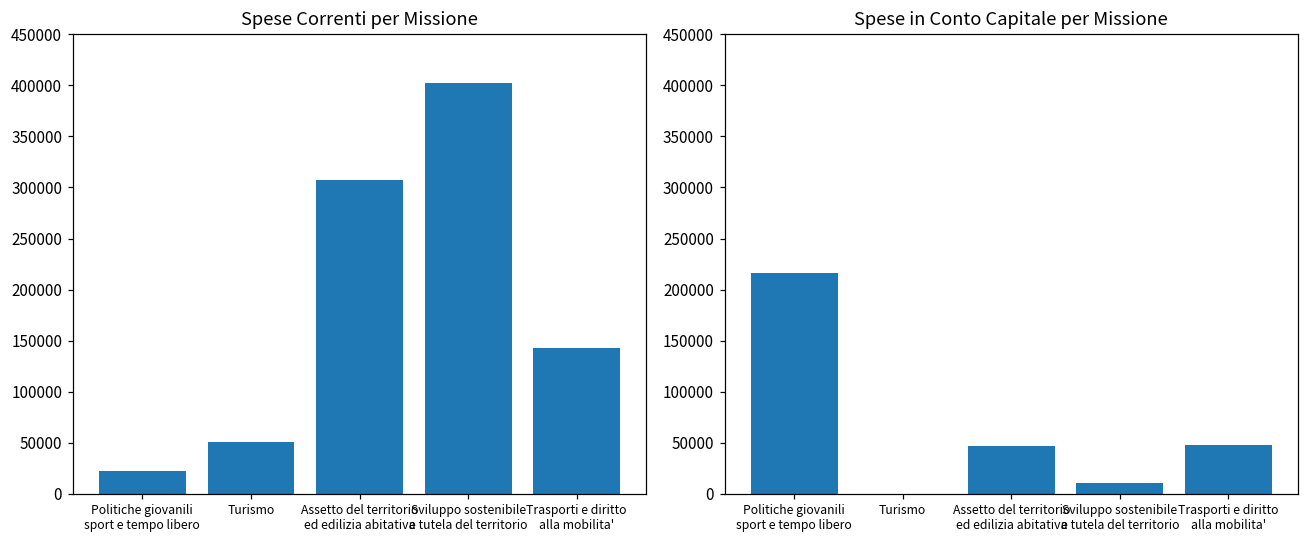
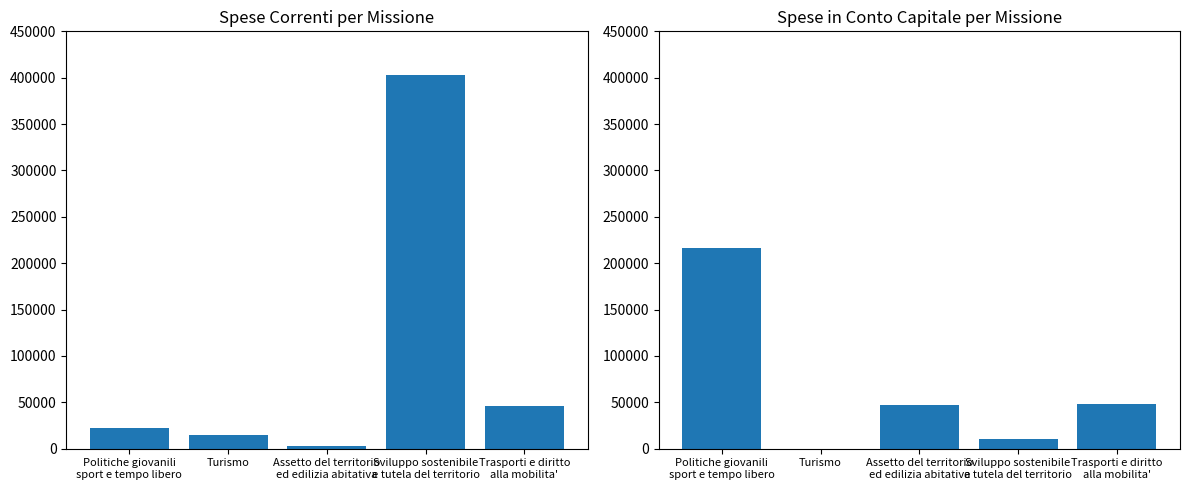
  {
    "Spese Correnti per Missione": {
      "Politiche giovanili sport e tempo libero": 20000,
-     "Turismo": 50000,
-     "Assetto del territorio ed edilizia abitativa": 310000,
+     "Turismo": 20000,
+     "Assetto del territorio ed edilizia abitativa": 0,
      "Sviluppo sostenibile e tutela del territorio": 400000,
-     "Trasporti e diritto alla mobilita'": 140000
+     "Trasporti e diritto alla mobilita'": 50000
    },
    "Spese in Conto Capitale per Missione": {
      "Politiche giovanili sport e tempo libero": 220000,
      "Turismo": 0,
      "Assetto del territorio ed edilizia abitativa": 50000,
      "Sviluppo sostenibile e tutela del territorio": 10000,
      "Trasporti e diritto alla mobilita'": 50000
    }
  }
